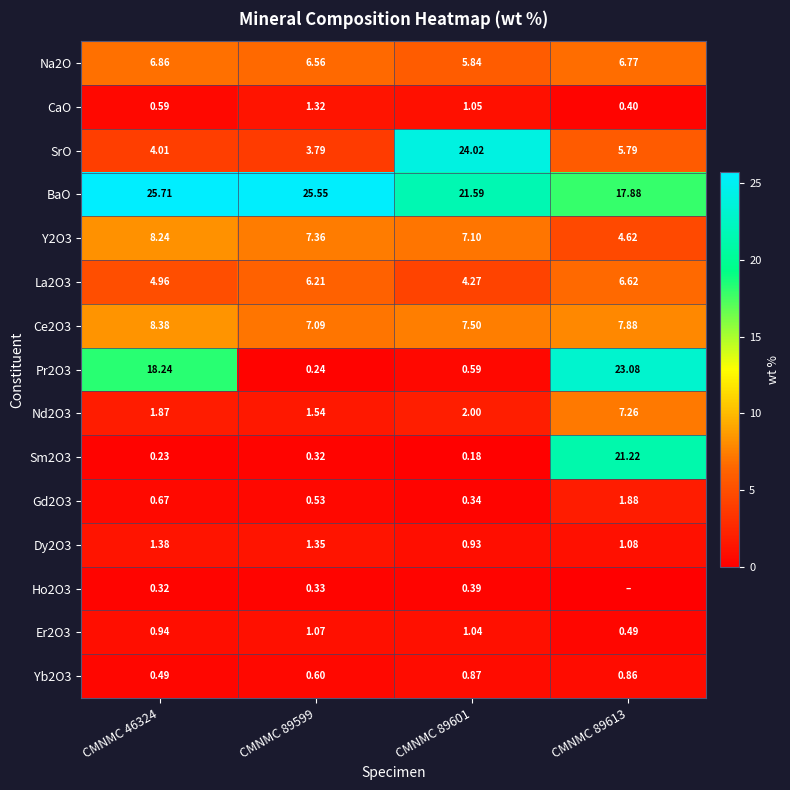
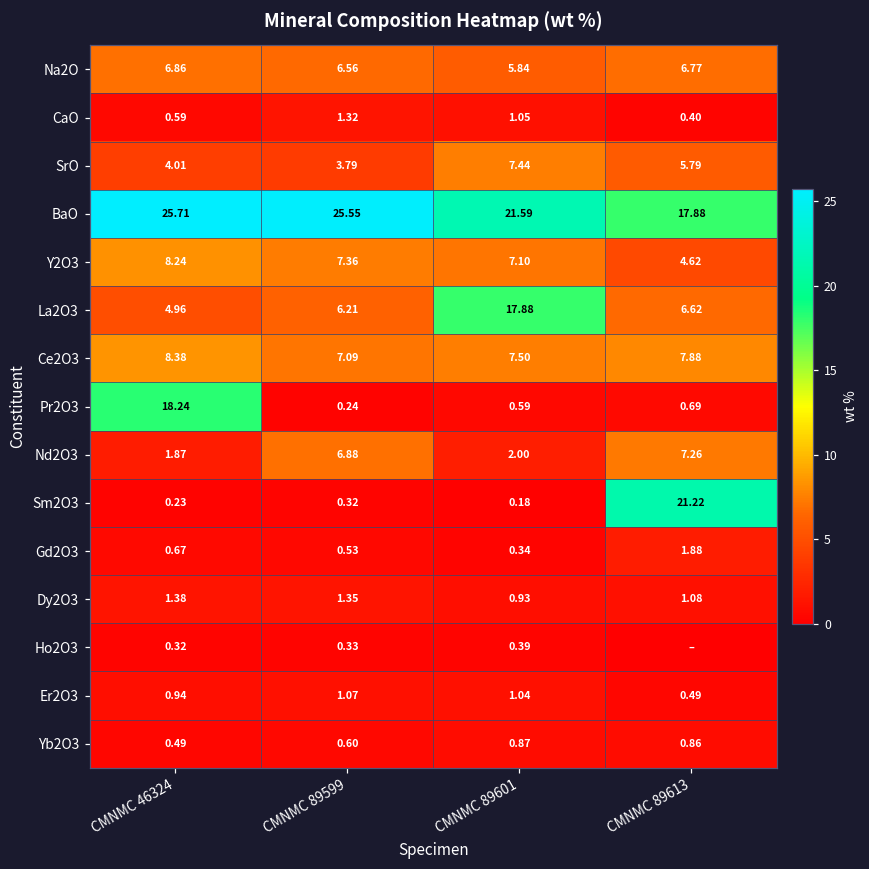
  {
    "Na2O": {
      "CMNMC 46324": 6.86,
      "CMNMC 89599": 6.56,
      "CMNMC 89601": 5.84,
      "CMNMC 89613": 6.77
    },
    "CaO": {
      "CMNMC 46324": 0.59,
      "CMNMC 89599": 1.32,
      "CMNMC 89601": 1.05,
      "CMNMC 89613": 0.40
    },
    "SrO": {
      "CMNMC 46324": 4.01,
      "CMNMC 89599": 3.79,
-     "CMNMC 89601": 24.02,
+     "CMNMC 89601": 7.44,
      "CMNMC 89613": 5.79
    },
    "BaO": {
      "CMNMC 46324": 25.71,
      "CMNMC 89599": 25.55,
      "CMNMC 89601": 21.59,
      "CMNMC 89613": 17.88
    },
    "Y2O3": {
      "CMNMC 46324": 8.24,
      "CMNMC 89599": 7.36,
      "CMNMC 89601": 7.10,
      "CMNMC 89613": 4.62
    },
    "La2O3": {
      "CMNMC 46324": 4.96,
      "CMNMC 89599": 6.21,
-     "CMNMC 89601": 4.27,
+     "CMNMC 89601": 17.88,
      "CMNMC 89613": 6.62
    },
    "Ce2O3": {
      "CMNMC 46324": 8.38,
      "CMNMC 89599": 7.09,
      "CMNMC 89601": 7.50,
      "CMNMC 89613": 7.88
    },
    "Pr2O3": {
      "CMNMC 46324": 18.24,
      "CMNMC 89599": 0.24,
      "CMNMC 89601": 0.59,
-     "CMNMC 89613": 23.08
+     "CMNMC 89613": 0.69
    },
    "Nd2O3": {
      "CMNMC 46324": 1.87,
-     "CMNMC 89599": 1.54,
+     "CMNMC 89599": 6.88,
      "CMNMC 89601": 2.00,
      "CMNMC 89613": 7.26
    },
    "Sm2O3": {
      "CMNMC 46324": 0.23,
      "CMNMC 89599": 0.32,
      "CMNMC 89601": 0.18,
      "CMNMC 89613": 21.22
    },
    "Gd2O3": {
      "CMNMC 46324": 0.67,
      "CMNMC 89599": 0.53,
      "CMNMC 89601": 0.34,
      "CMNMC 89613": 1.88
    },
    "Dy2O3": {
      "CMNMC 46324": 1.38,
      "CMNMC 89599": 1.35,
      "CMNMC 89601": 0.93,
      "CMNMC 89613": 1.08
    },
    "Ho2O3": {
      "CMNMC 46324": 0.32,
      "CMNMC 89599": 0.33,
      "CMNMC 89601": 0.39
    },
    "Er2O3": {
      "CMNMC 46324": 0.94,
      "CMNMC 89599": 1.07,
      "CMNMC 89601": 1.04,
      "CMNMC 89613": 0.49
    },
    "Yb2O3": {
      "CMNMC 46324": 0.49,
      "CMNMC 89599": 0.60,
      "CMNMC 89601": 0.87,
      "CMNMC 89613": 0.86
    }
  }
